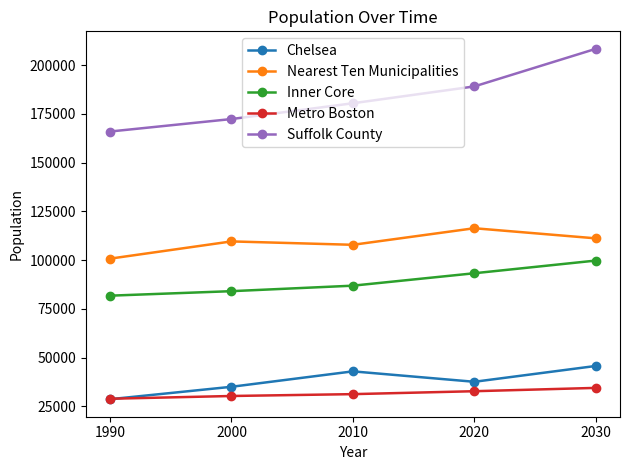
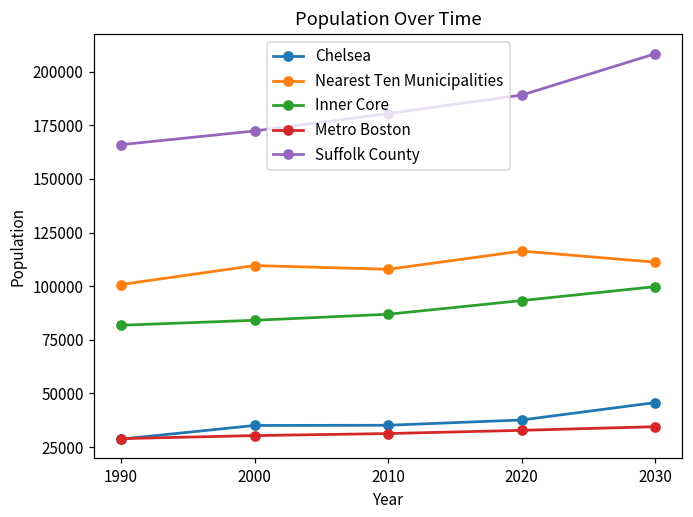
  {
    "Chelsea": {
      "2000": 35000,
-     "2010": 43000,
+     "2010": 35000,
      "2020": 38000,
      "2030": 46000
    },
    "Nearest Ten Municipalities": {
      "1990": 101000,
      "2000": 110000,
      "2010": 108000,
      "2020": 116000,
      "2030": 111000
    },
    "Inner Core": {
      "1990": 82000,
      "2000": 84000,
      "2010": 87000,
      "2020": 93000,
      "2030": 100000
    },
    "Metro Boston": {
      "2000": 30000,
      "2010": 31000,
      "2020": 33000,
      "2030": 35000
    },
    "Suffolk County": {
      "1990": 166000,
      "2000": 172000,
      "2020": 189000,
      "2030": 208000
    }
  }
